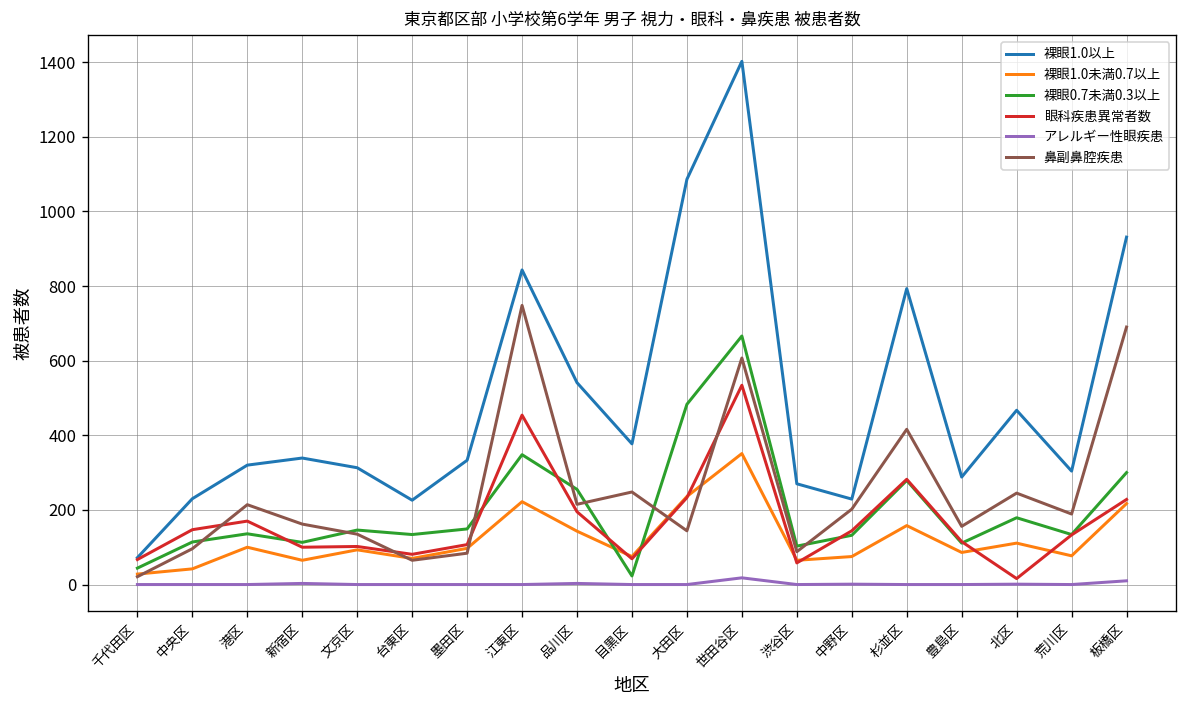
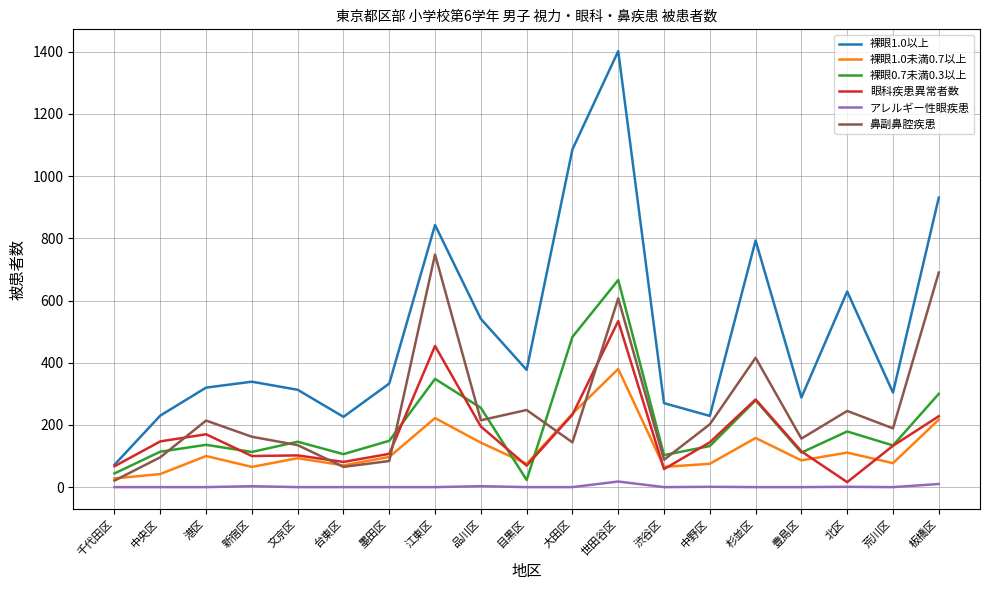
  {
    "裸眼1.0以上": {
      "中央区": 230,
      "港区": 320,
      "新宿区": 340,
      "文京区": 310,
      "台東区": 230,
      "墨田区": 330,
      "江東区": 840,
      "品川区": 540,
      "目黒区": 380,
      "大田区": 1090,
      "世田谷区": 1400,
      "渋谷区": 270,
      "中野区": 230,
      "杉並区": 790,
      "豊島区": 290,
-     "北区": 470,
+     "北区": 630,
      "荒川区": 300,
      "板橋区": 930
    },
    "裸眼1.0未満0.7以上": {
      "中央区": 40,
      "港区": 100,
      "新宿区": 70,
      "文京区": 90,
      "墨田区": 100,
      "江東区": 220,
      "品川区": 140,
-     "世田谷区": 350,
+     "世田谷区": 380,
      "中野区": 80,
      "杉並区": 160,
      "豊島区": 90,
      "北区": 110,
      "荒川区": 80,
      "板橋区": 220
    },
    "裸眼0.7未満0.3以上": {
      "千代田区": 40,
      "中央区": 110,
      "港区": 140,
      "新宿区": 110,
      "文京区": 150,
-     "台東区": 130,
+     "台東区": 110,
      "墨田区": 150,
      "江東区": 350,
      "品川区": 260,
      "目黒区": 20,
      "大田区": 480,
      "世田谷区": 670,
      "渋谷区": 100,
      "中野区": 130,
      "北区": 180,
      "板橋区": 300
    },
    "眼科疾患異常者数": {
      "中央区": 150,
      "港区": 170,
      "新宿区": 100,
      "文京区": 100,
      "台東区": 80,
      "墨田区": 110,
      "江東区": 450,
      "品川区": 200,
      "世田谷区": 530,
      "中野区": 140,
      "北区": 20,
      "板橋区": 230
    },
    "アレルギー性眼疾患": {
      "千代田区": 0,
      "中央区": 0,
      "港区": 0,
      "新宿区": 0,
      "文京区": 0,
      "台東区": 0,
      "墨田区": 0,
      "江東区": 0,
      "品川区": 0,
      "目黒区": 0,
      "大田区": 0,
      "世田谷区": 20,
      "渋谷区": 0,
      "中野区": 0,
      "杉並区": 0,
      "豊島区": 0,
      "北区": 0,
      "荒川区": 0,
      "板橋区": 10
    },
    "鼻副鼻腔疾患": {
      "中央区": 100,
      "港区": 210,
      "新宿区": 160,
      "文京区": 140,
      "墨田区": 80,
      "江東区": 750,
      "品川区": 220,
      "目黒区": 250,
      "大田区": 140,
      "世田谷区": 610,
      "渋谷区": 90,
      "中野区": 200,
      "杉並区": 420,
      "豊島区": 160,
      "北区": 250,
      "荒川区": 190,
      "板橋区": 690
    }
  }
